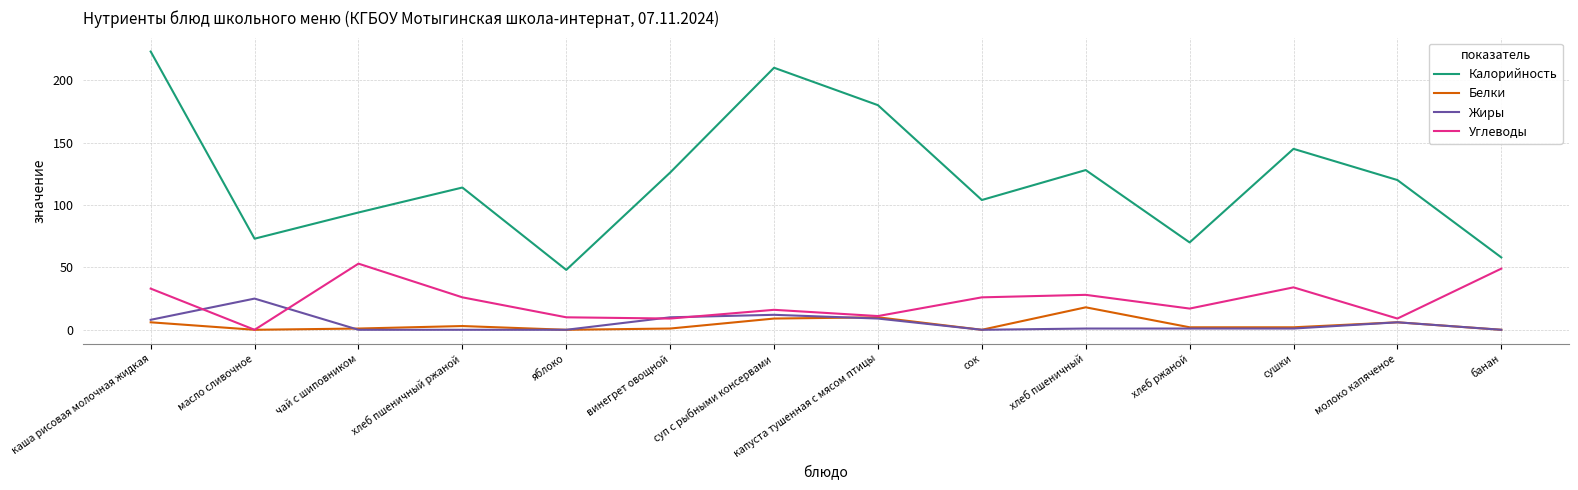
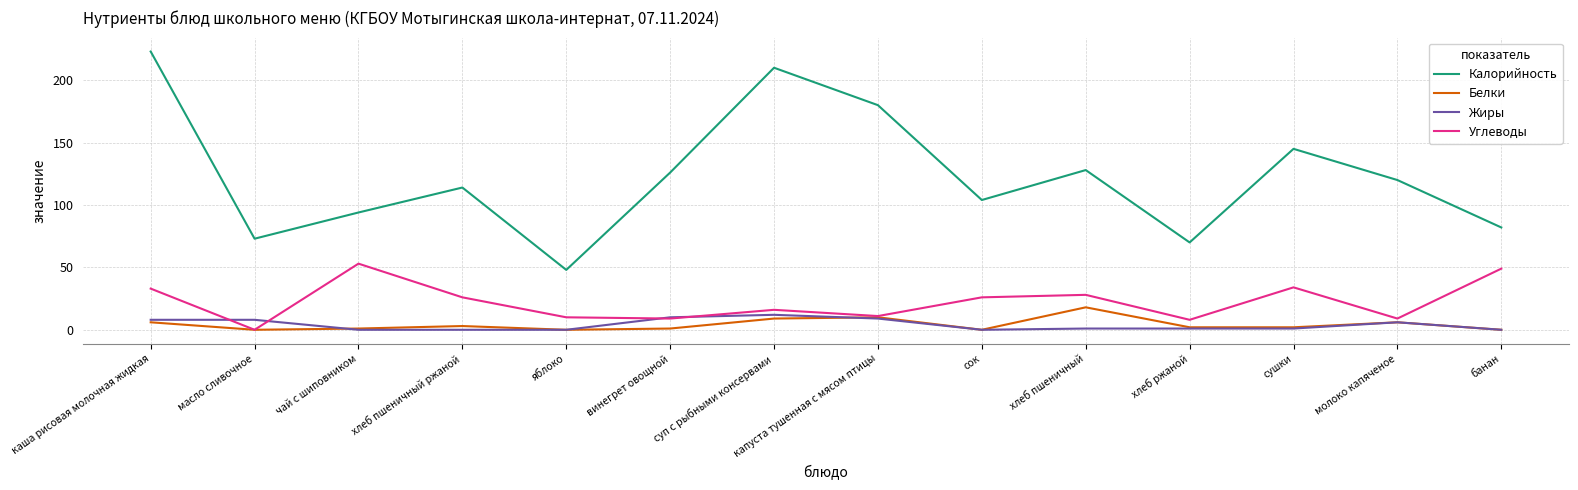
  {
    "Калорийность": {
      "каша рисовая молочная жидкая": 223,
      "масло сливочное": 73,
      "чай с шиповником": 94,
      "хлеб пшеничный ржаной": 114,
      "яблоко": 48,
      "винегрет овощной": 126,
      "суп с рыбными консервами": 210,
      "капуста тушенная с мясом птицы": 180,
      "сок": 104,
      "хлеб пшеничный": 128,
      "хлеб ржаной": 70,
      "сушки": 145,
      "молоко капяченое": 120,
-     "банан": 58
+     "банан": 82
    },
    "Белки": {
      "хлеб пшеничный ржаной": 3,
      "винегрет овощной": 1,
      "суп с рыбными консервами": 9,
      "хлеб пшеничный": 18
    },
    "Жиры": {
-     "масло сливочное": 25,
+     "масло сливочное": 8,
      "хлеб пшеничный ржаной": 0,
      "суп с рыбными консервами": 12,
      "хлеб пшеничный": 1
    },
    "Углеводы": {
      "каша рисовая молочная жидкая": 33,
      "чай с шиповником": 53,
      "хлеб пшеничный ржаной": 26,
      "яблоко": 10,
      "суп с рыбными консервами": 16,
      "сок": 26,
      "хлеб пшеничный": 28,
-     "хлеб ржаной": 17,
+     "хлеб ржаной": 8,
      "сушки": 34,
      "молоко капяченое": 9,
      "банан": 49
    }
  }
